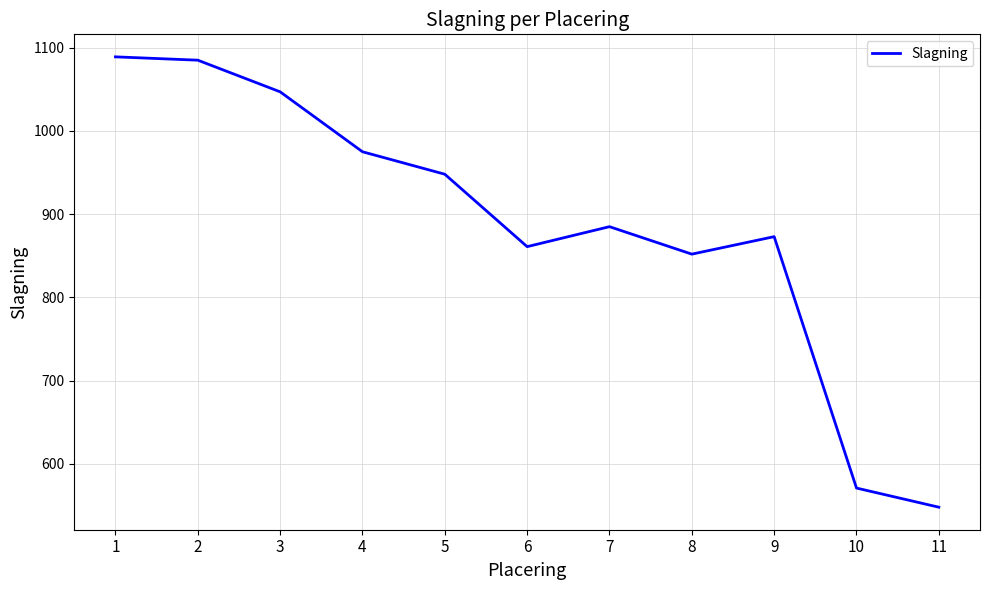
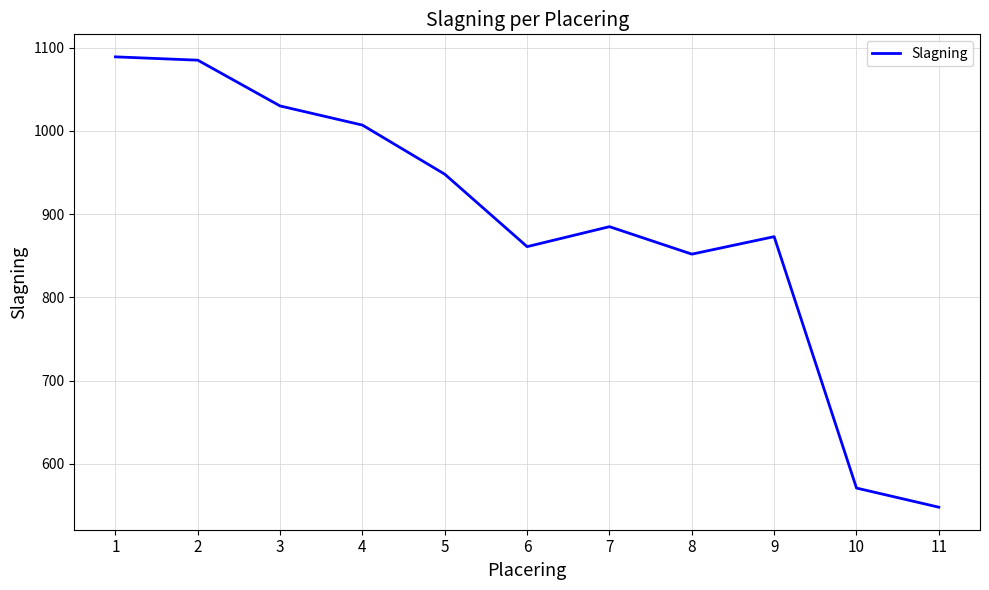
  {
    "1": 1090,
    "2": 1090,
-   "3": 1050,
-   "4": 980,
+   "3": 1030,
+   "4": 1010,
    "5": 950,
    "6": 860,
    "7": 890,
    "8": 850,
    "9": 870,
    "10": 570,
    "11": 550
  }
